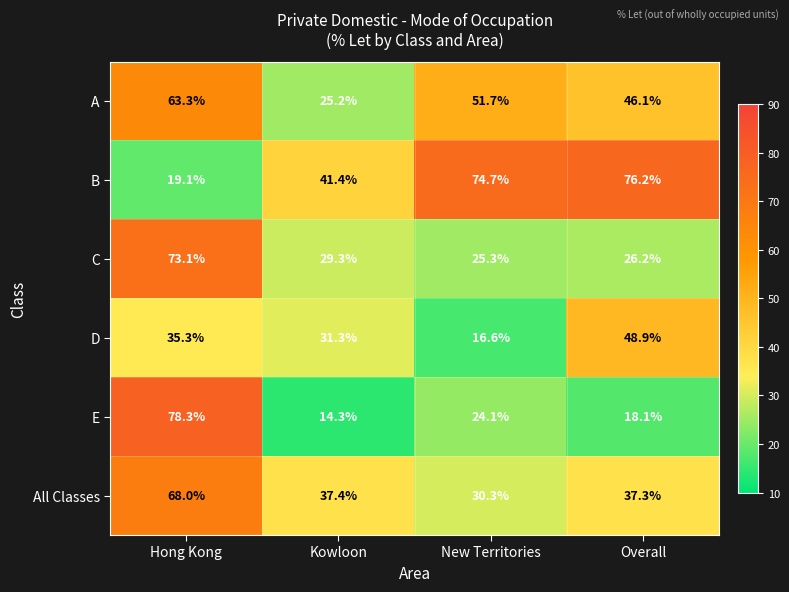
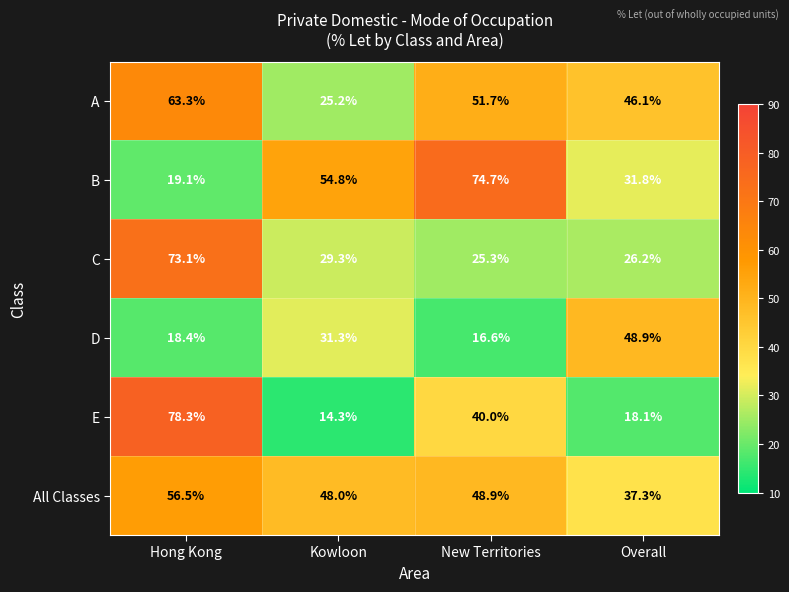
  {
    "A": {
      "Hong Kong": "63.3%",
      "Kowloon": "25.2%",
      "New Territories": "51.7%",
      "Overall": "46.1%"
    },
    "B": {
      "Hong Kong": "19.1%",
-     "Kowloon": "41.4%",
+     "Kowloon": "54.8%",
      "New Territories": "74.7%",
-     "Overall": "76.2%"
+     "Overall": "31.8%"
    },
    "C": {
      "Hong Kong": "73.1%",
      "Kowloon": "29.3%",
      "New Territories": "25.3%",
      "Overall": "26.2%"
    },
    "D": {
-     "Hong Kong": "35.3%",
+     "Hong Kong": "18.4%",
      "Kowloon": "31.3%",
      "New Territories": "16.6%",
      "Overall": "48.9%"
    },
    "E": {
      "Hong Kong": "78.3%",
      "Kowloon": "14.3%",
-     "New Territories": "24.1%",
+     "New Territories": "40.0%",
      "Overall": "18.1%"
    },
    "All Classes": {
-     "Hong Kong": "68.0%",
-     "Kowloon": "37.4%",
-     "New Territories": "30.3%",
+     "Hong Kong": "56.5%",
+     "Kowloon": "48.0%",
+     "New Territories": "48.9%",
      "Overall": "37.3%"
    }
  }
